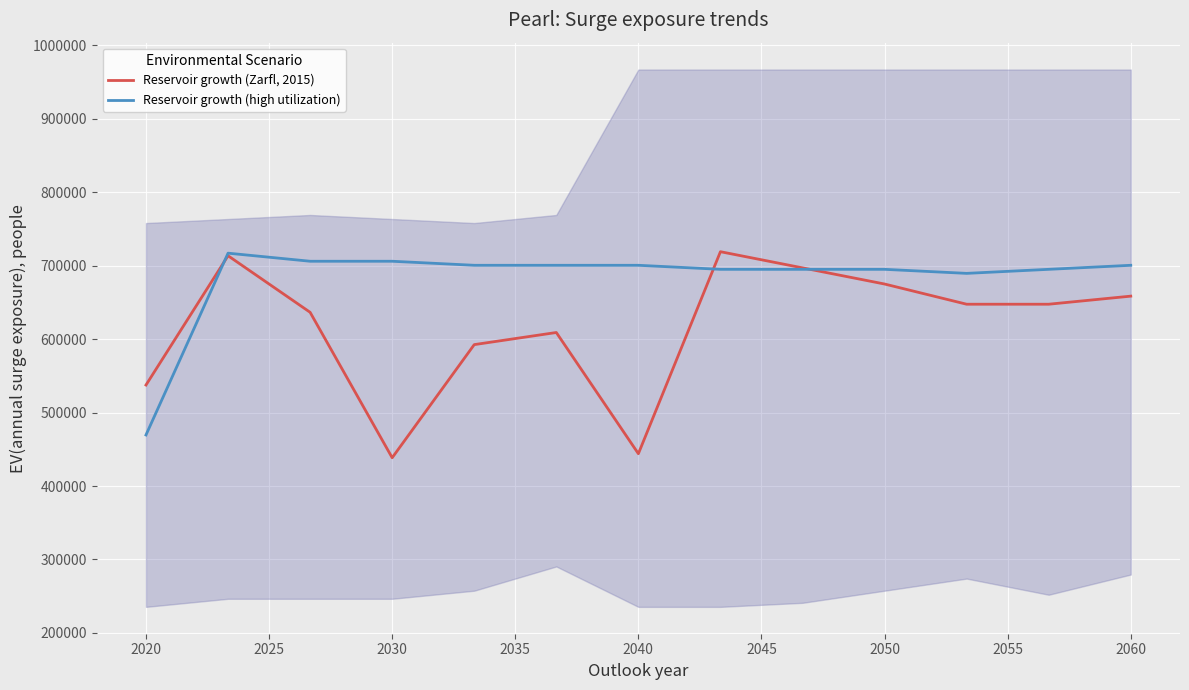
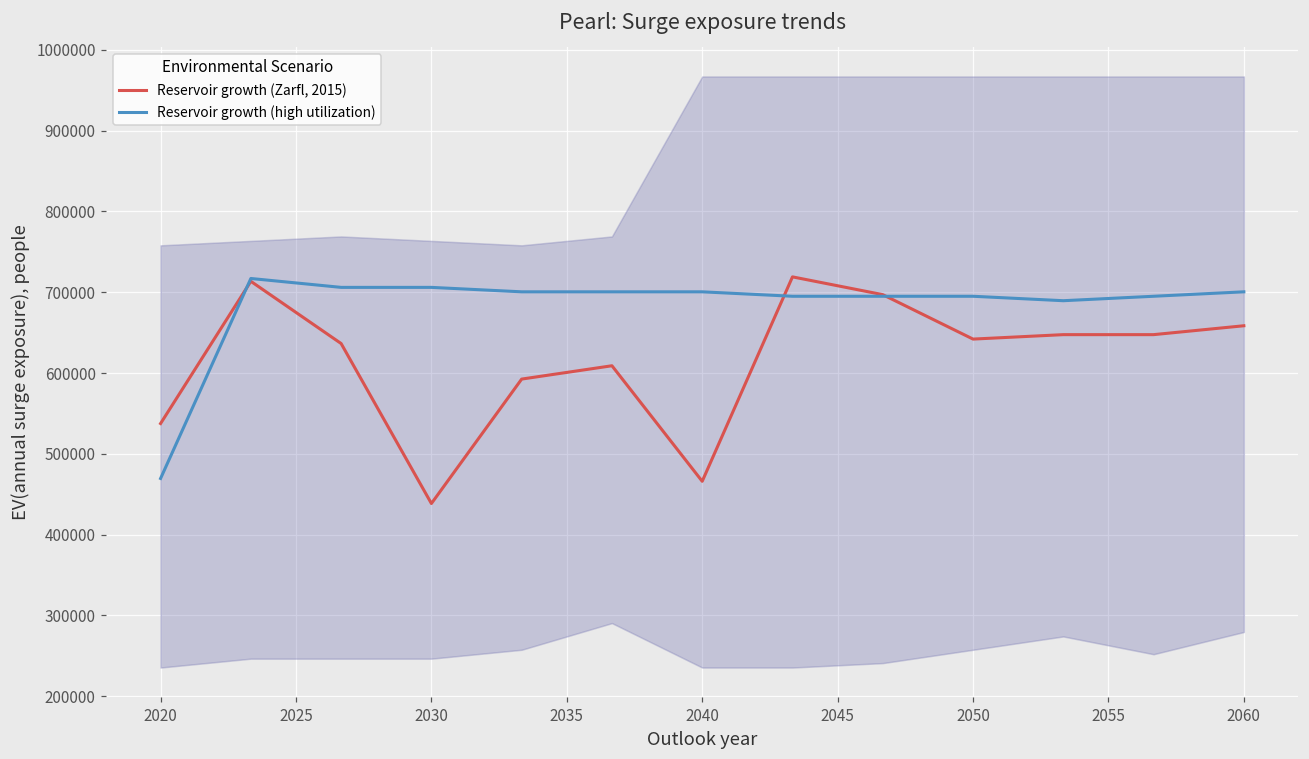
  {
    "Reservoir growth (Zarfl, 2015)": {
      "2020": 540000,
      "2030": 440000,
-     "2040": 440000,
-     "2050": 680000,
+     "2040": 470000,
+     "2050": 640000,
      "2060": 660000
    }
  }
